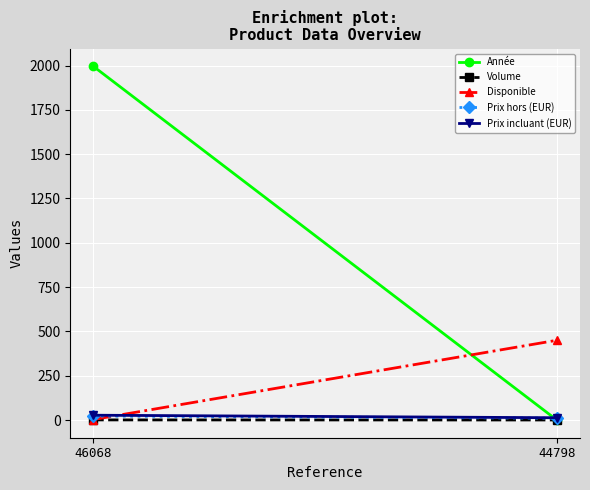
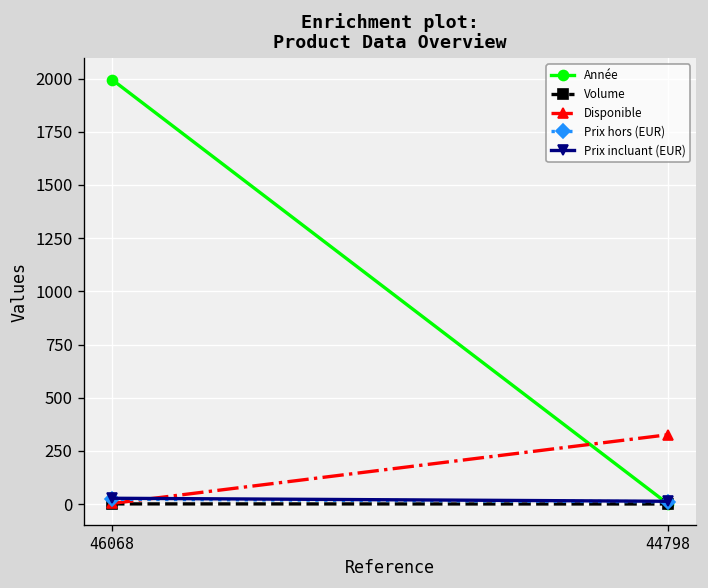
  {
    "Année": {
      "46068": 2000
    },
    "Disponible": {
-     "44798": 450
+     "44798": 330
    }
  }
